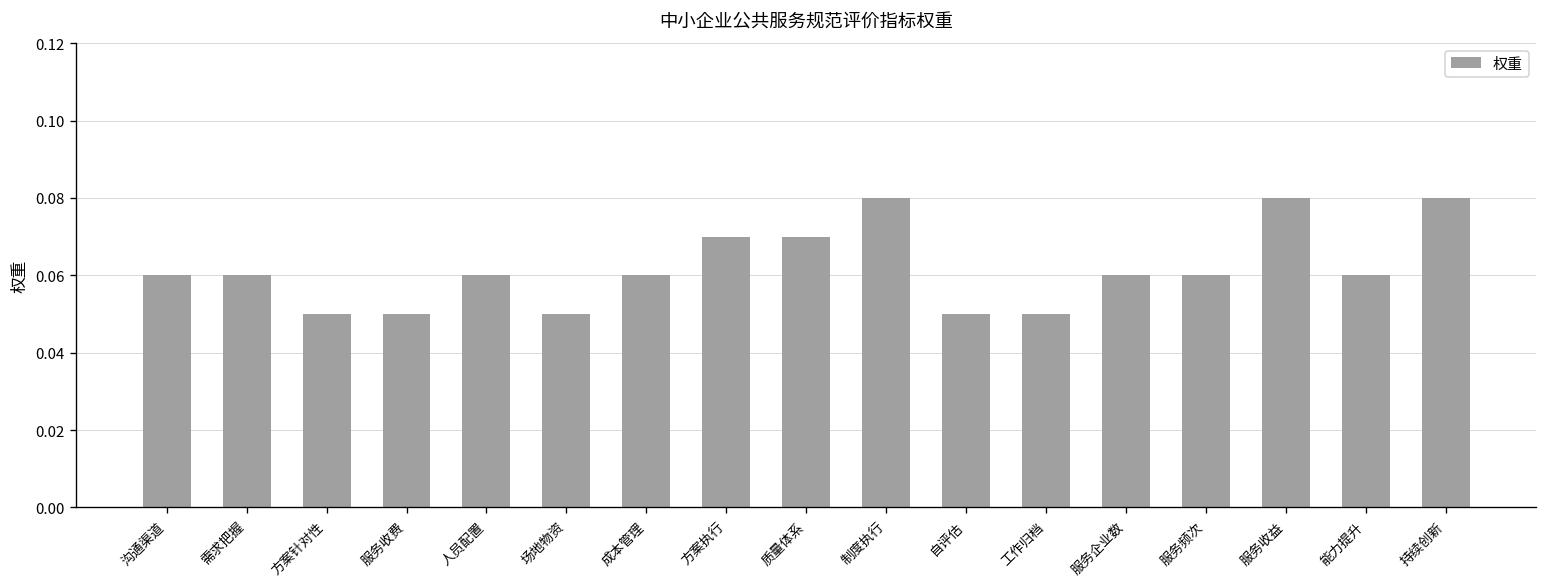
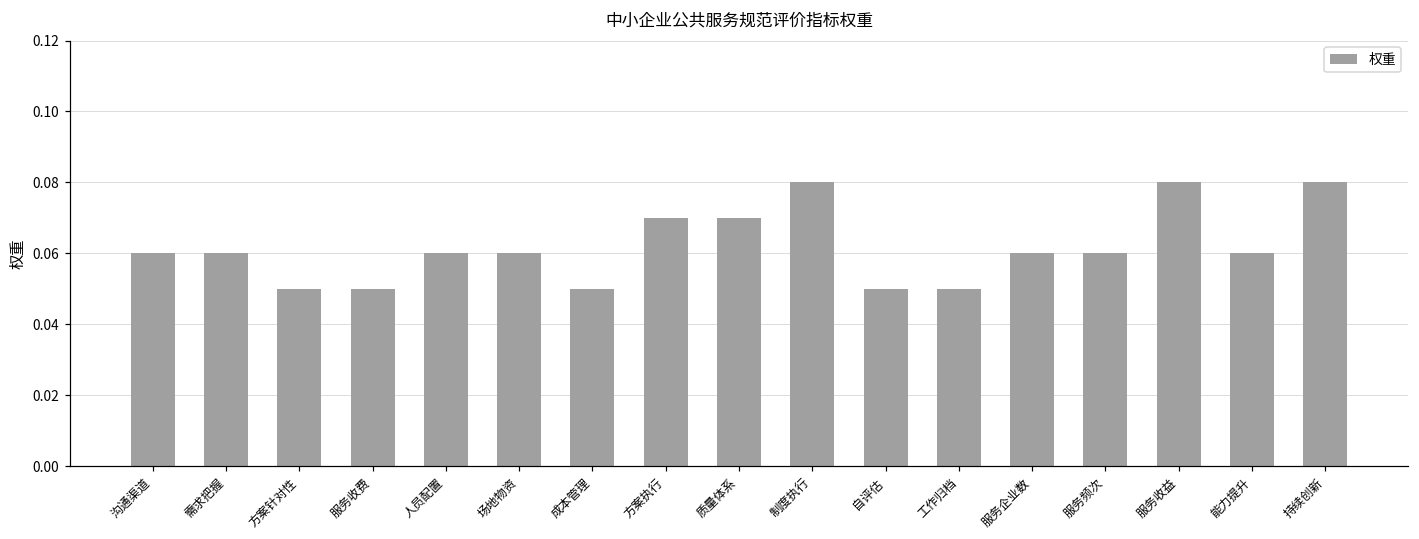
  {
    "沟通渠道": 0.06,
    "需求把握": 0.06,
    "方案针对性": 0.05,
    "服务收费": 0.05,
    "人员配置": 0.06,
-   "场地物资": 0.05,
-   "成本管理": 0.06,
+   "场地物资": 0.06,
+   "成本管理": 0.05,
    "方案执行": 0.07,
    "质量体系": 0.07,
    "制度执行": 0.08,
    "自评估": 0.05,
    "工作归档": 0.05,
    "服务企业数": 0.06,
    "服务频次": 0.06,
    "服务收益": 0.08,
    "能力提升": 0.06,
    "持续创新": 0.08
  }
